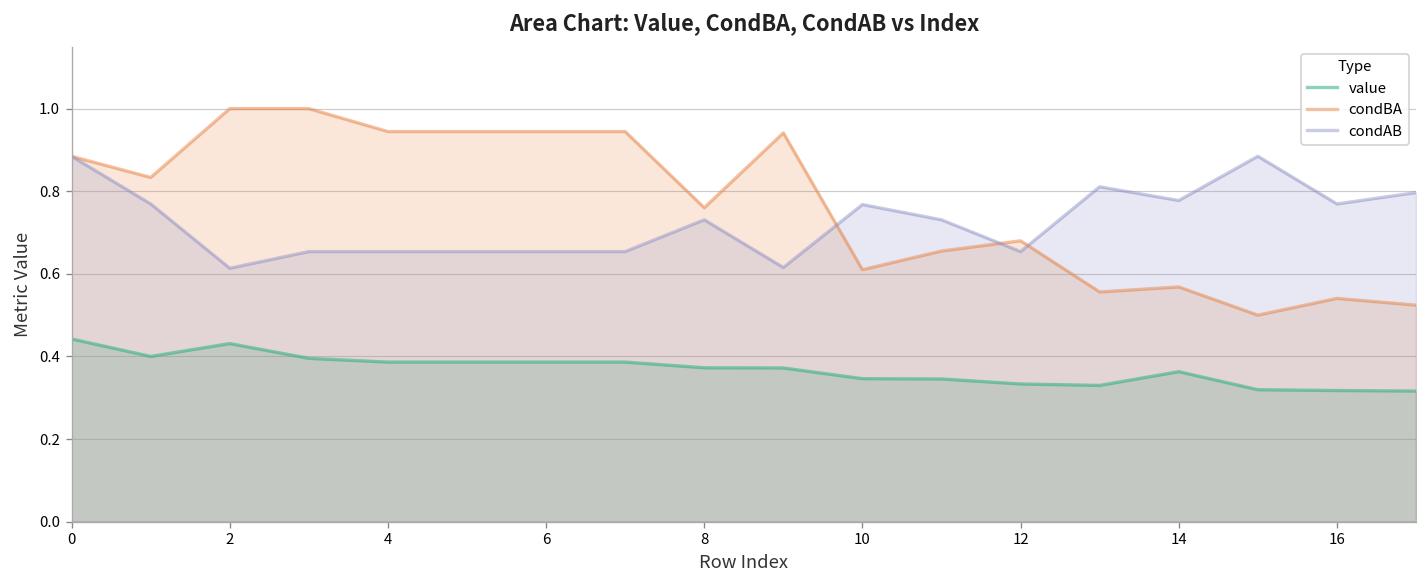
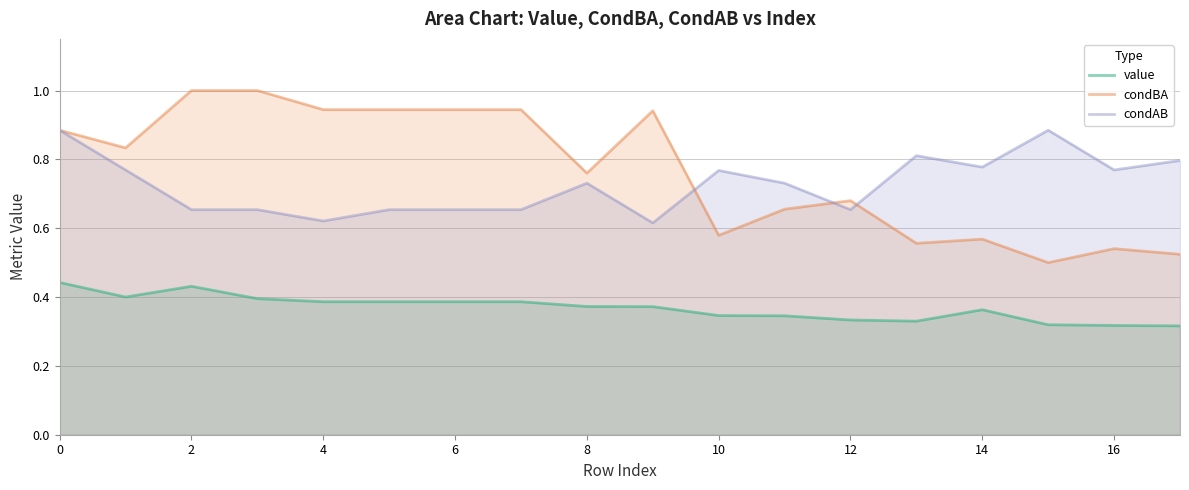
  {
    "value": {
      "0": 0.44,
      "2": 0.43,
      "4": 0.39,
      "6": 0.39,
      "8": 0.37,
      "10": 0.35,
      "12": 0.33,
      "14": 0.36,
      "16": 0.32
    },
    "condBA": {
      "2": 1.00,
      "4": 0.94,
      "6": 0.94,
      "8": 0.76,
-     "10": 0.61,
+     "10": 0.58,
      "12": 0.68,
      "14": 0.57,
      "16": 0.54
    },
    "condAB": {
-     "2": 0.61,
-     "4": 0.65,
+     "2": 0.65,
+     "4": 0.62,
      "6": 0.65,
      "8": 0.73,
      "10": 0.77,
      "12": 0.65,
      "14": 0.78,
      "16": 0.77
    }
  }
